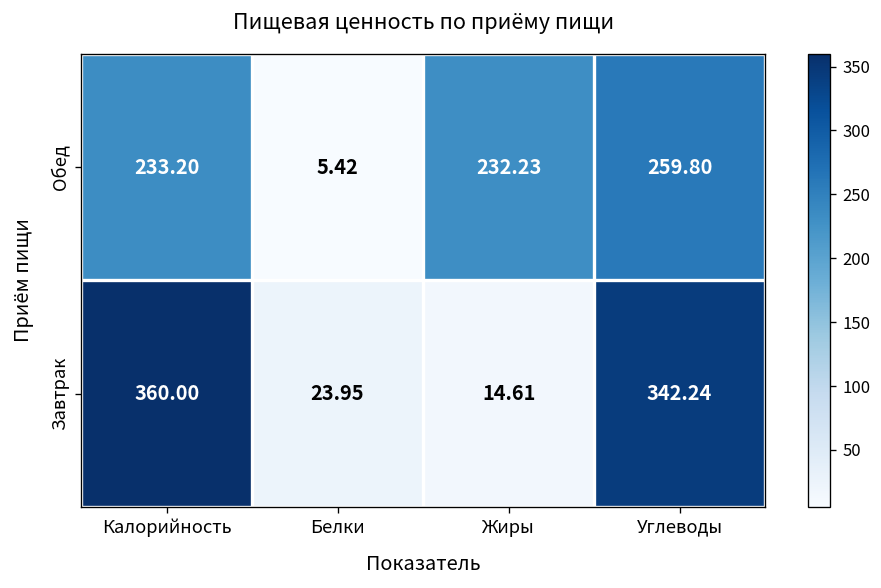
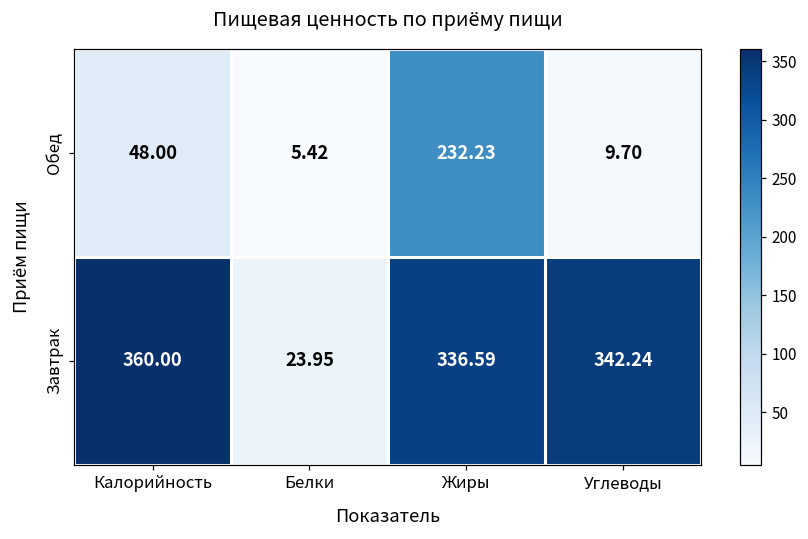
  {
    "Обед": {
-     "Калорийность": 233.20,
+     "Калорийность": 48.00,
      "Белки": 5.42,
      "Жиры": 232.23,
-     "Углеводы": 259.80
+     "Углеводы": 9.70
    },
    "Завтрак": {
      "Калорийность": 360.00,
      "Белки": 23.95,
-     "Жиры": 14.61,
+     "Жиры": 336.59,
      "Углеводы": 342.24
    }
  }
